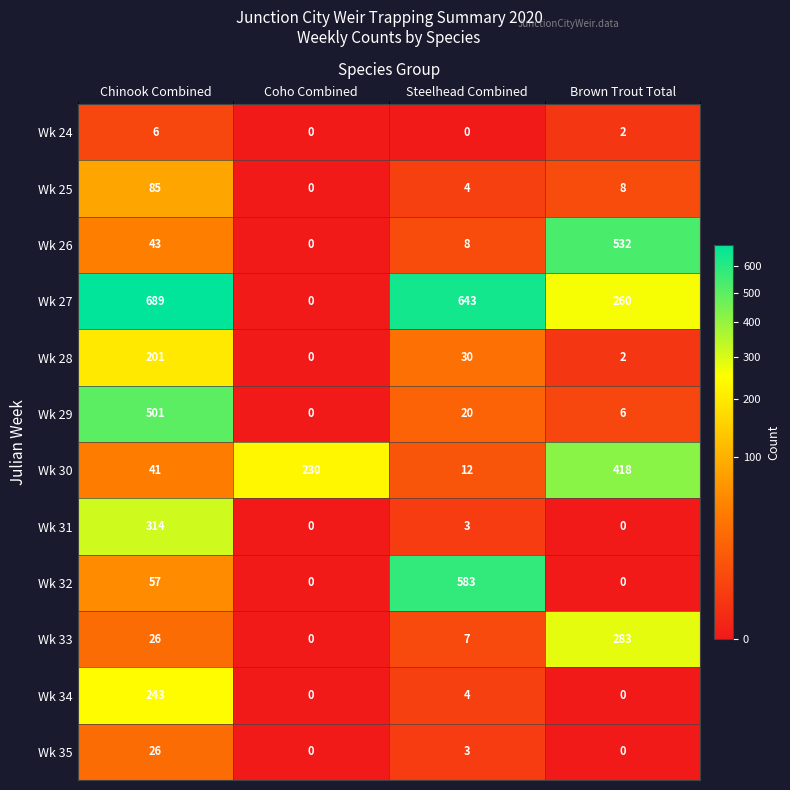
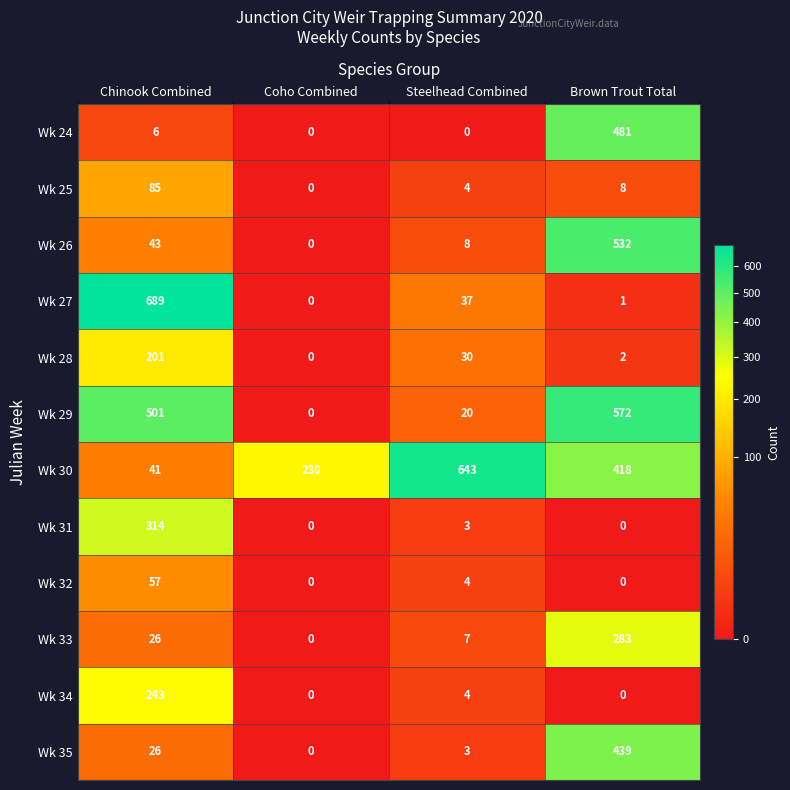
  {
    "Wk 24": {
      "Chinook Combined": 6,
      "Coho Combined": 0,
      "Steelhead Combined": 0,
-     "Brown Trout Total": 2
+     "Brown Trout Total": 481
    },
    "Wk 25": {
      "Chinook Combined": 85,
      "Coho Combined": 0,
      "Steelhead Combined": 4,
      "Brown Trout Total": 8
    },
    "Wk 26": {
      "Chinook Combined": 43,
      "Coho Combined": 0,
      "Steelhead Combined": 8,
      "Brown Trout Total": 532
    },
    "Wk 27": {
      "Chinook Combined": 689,
      "Coho Combined": 0,
-     "Steelhead Combined": 643,
-     "Brown Trout Total": 260
+     "Steelhead Combined": 37,
+     "Brown Trout Total": 1
    },
    "Wk 28": {
      "Chinook Combined": 201,
      "Coho Combined": 0,
      "Steelhead Combined": 30,
      "Brown Trout Total": 2
    },
    "Wk 29": {
      "Chinook Combined": 501,
      "Coho Combined": 0,
      "Steelhead Combined": 20,
-     "Brown Trout Total": 6
+     "Brown Trout Total": 572
    },
    "Wk 30": {
      "Chinook Combined": 41,
      "Coho Combined": 230,
-     "Steelhead Combined": 12,
+     "Steelhead Combined": 643,
      "Brown Trout Total": 418
    },
    "Wk 31": {
      "Chinook Combined": 314,
      "Coho Combined": 0,
      "Steelhead Combined": 3,
      "Brown Trout Total": 0
    },
    "Wk 32": {
      "Chinook Combined": 57,
      "Coho Combined": 0,
-     "Steelhead Combined": 583,
+     "Steelhead Combined": 4,
      "Brown Trout Total": 0
    },
    "Wk 33": {
      "Chinook Combined": 26,
      "Coho Combined": 0,
      "Steelhead Combined": 7,
      "Brown Trout Total": 283
    },
    "Wk 34": {
      "Chinook Combined": 243,
      "Coho Combined": 0,
      "Steelhead Combined": 4,
      "Brown Trout Total": 0
    },
    "Wk 35": {
      "Chinook Combined": 26,
      "Coho Combined": 0,
      "Steelhead Combined": 3,
-     "Brown Trout Total": 0
+     "Brown Trout Total": 439
    }
  }
